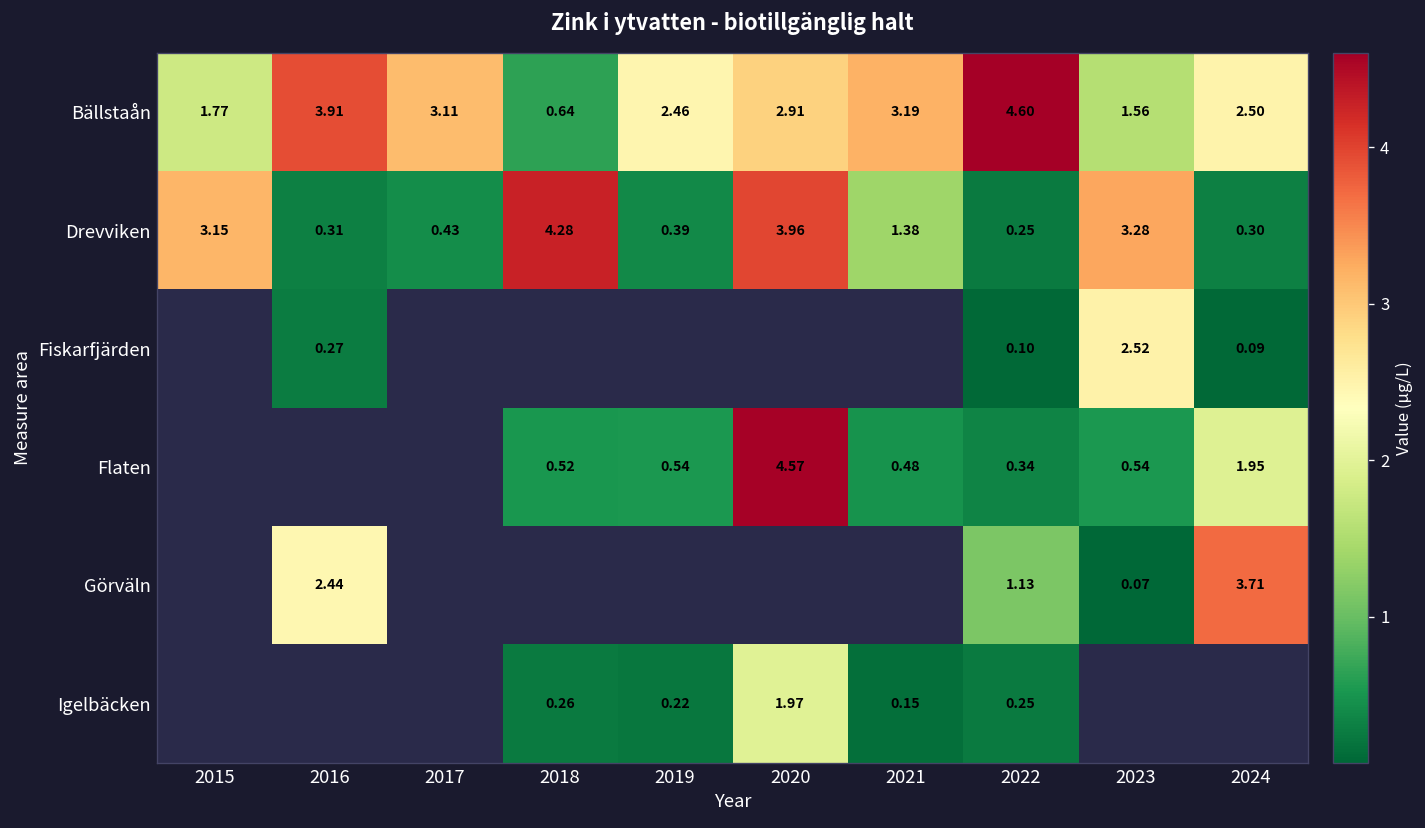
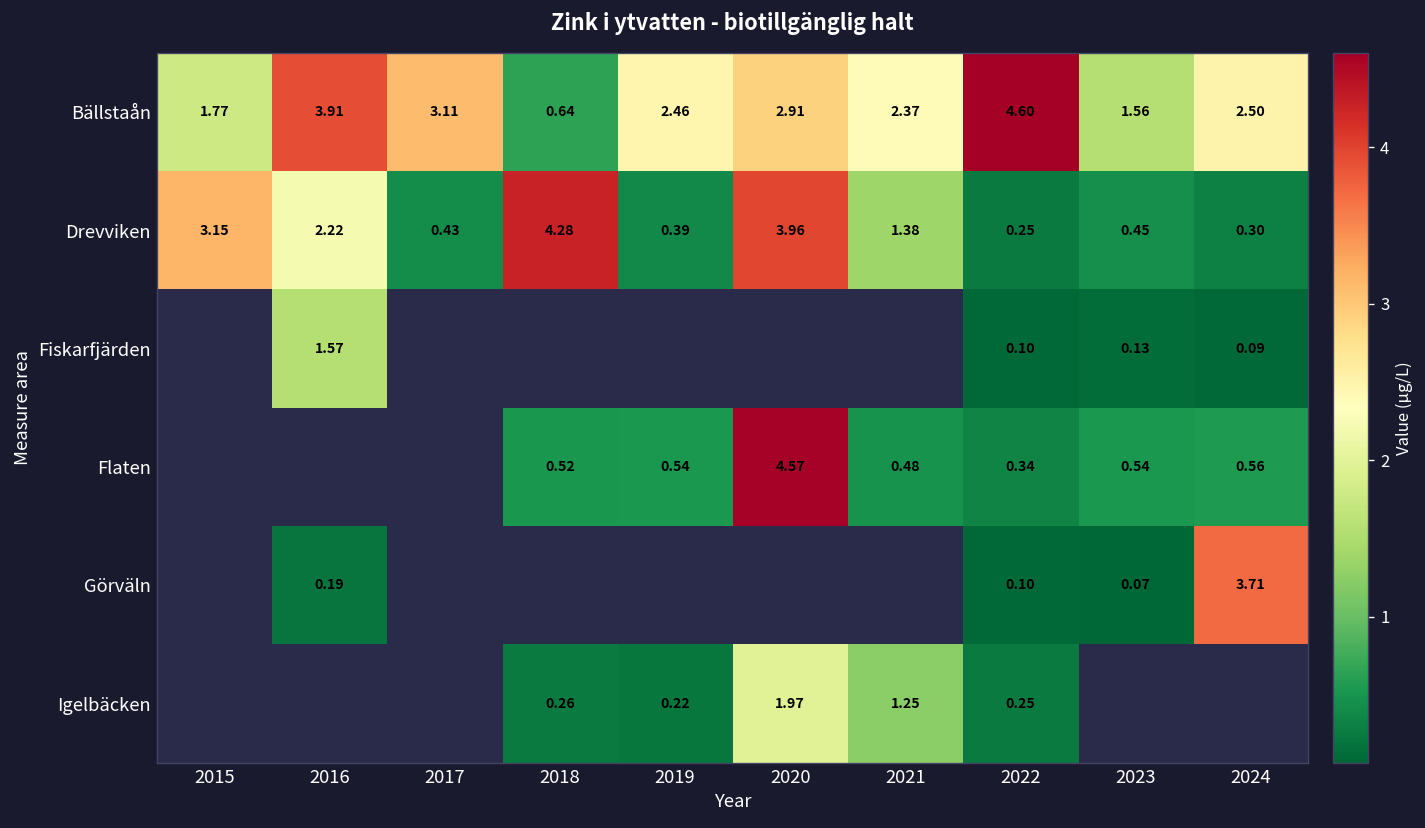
  {
    "Bällstaån": {
      "2015": 1.77,
      "2016": 3.91,
      "2017": 3.11,
      "2018": 0.64,
      "2019": 2.46,
      "2020": 2.91,
-     "2021": 3.19,
+     "2021": 2.37,
      "2022": 4.60,
      "2023": 1.56,
      "2024": 2.50
    },
    "Drevviken": {
      "2015": 3.15,
-     "2016": 0.31,
+     "2016": 2.22,
      "2017": 0.43,
      "2018": 4.28,
      "2019": 0.39,
      "2020": 3.96,
      "2021": 1.38,
      "2022": 0.25,
-     "2023": 3.28,
+     "2023": 0.45,
      "2024": 0.30
    },
    "Fiskarfjärden": {
-     "2016": 0.27,
+     "2016": 1.57,
      "2022": 0.10,
-     "2023": 2.52,
+     "2023": 0.13,
      "2024": 0.09
    },
    "Flaten": {
      "2018": 0.52,
      "2019": 0.54,
      "2020": 4.57,
      "2021": 0.48,
      "2022": 0.34,
      "2023": 0.54,
-     "2024": 1.95
+     "2024": 0.56
    },
    "Görväln": {
-     "2016": 2.44,
-     "2022": 1.13,
+     "2016": 0.19,
+     "2022": 0.10,
      "2023": 0.07,
      "2024": 3.71
    },
    "Igelbäcken": {
      "2018": 0.26,
      "2019": 0.22,
      "2020": 1.97,
-     "2021": 0.15,
+     "2021": 1.25,
      "2022": 0.25
    }
  }
